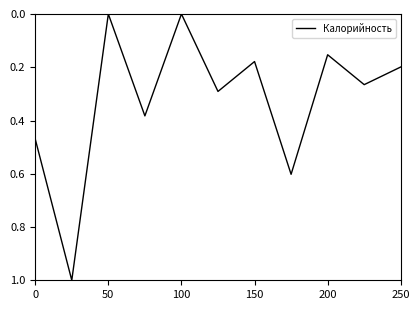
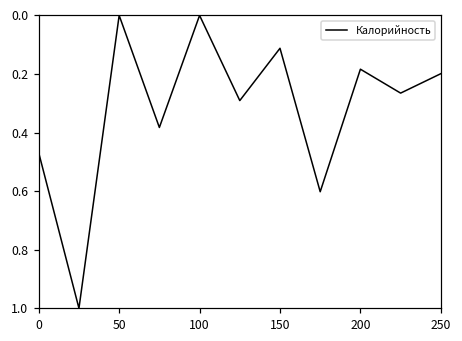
  {
    "0": 0.47,
    "50": 0.00,
    "100": 0.00,
-   "150": 0.18,
-   "200": 0.15,
+   "150": 0.11,
+   "200": 0.18,
    "250": 0.20
  }
